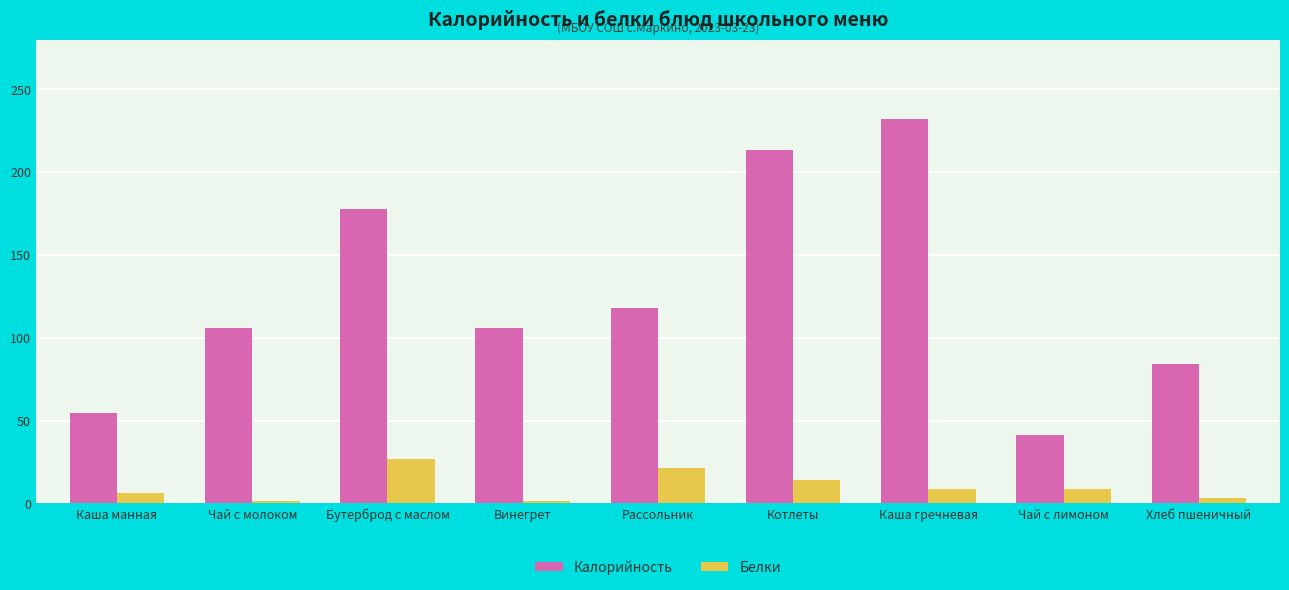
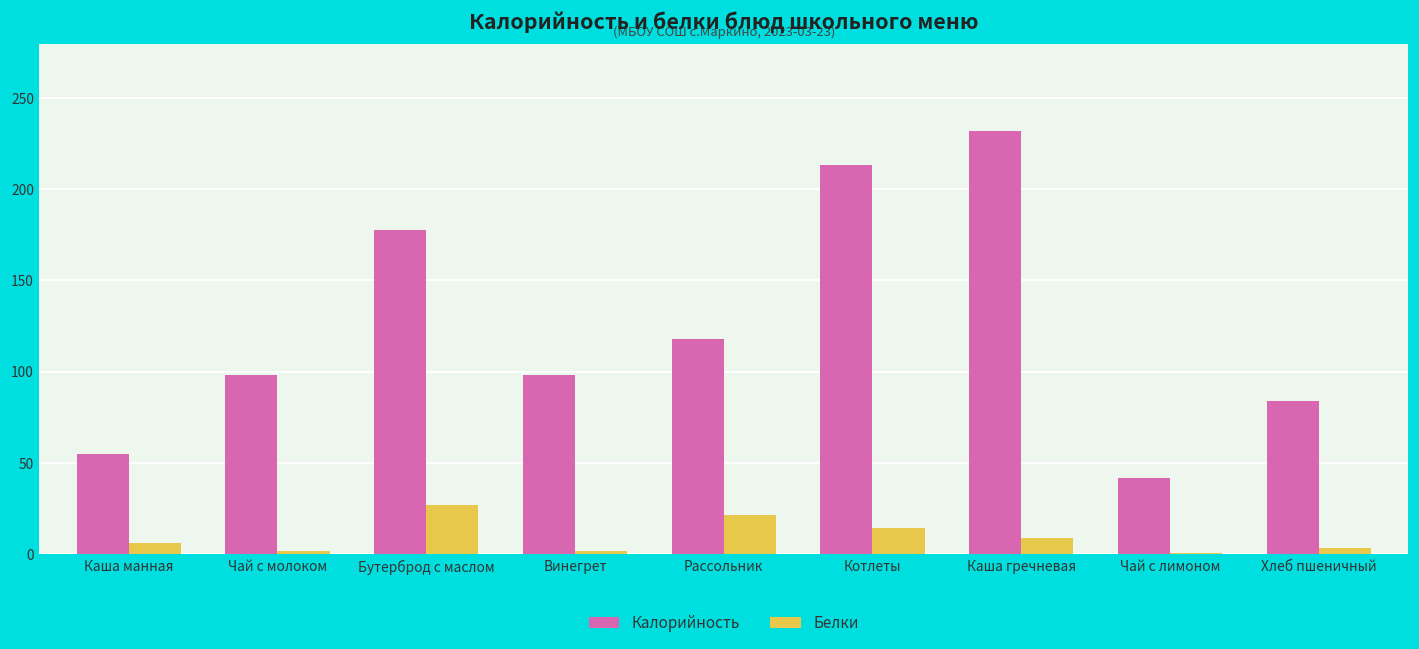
  {
    "Калорийность": {
      "Каша манная": 55,
-     "Чай с молоком": 106,
+     "Чай с молоком": 98,
      "Бутерброд с маслом": 178,
-     "Винегрет": 106,
+     "Винегрет": 98,
      "Рассольник": 118,
      "Котлеты": 213,
      "Каша гречневая": 232,
      "Чай с лимоном": 42,
      "Хлеб пшеничный": 84
    },
    "Белки": {
      "Каша манная": 6,
      "Чай с молоком": 2,
      "Бутерброд с маслом": 27,
      "Винегрет": 2,
      "Рассольник": 21,
      "Котлеты": 14,
      "Каша гречневая": 9,
-     "Чай с лимоном": 9,
+     "Чай с лимоном": 1,
      "Хлеб пшеничный": 3
    }
  }
